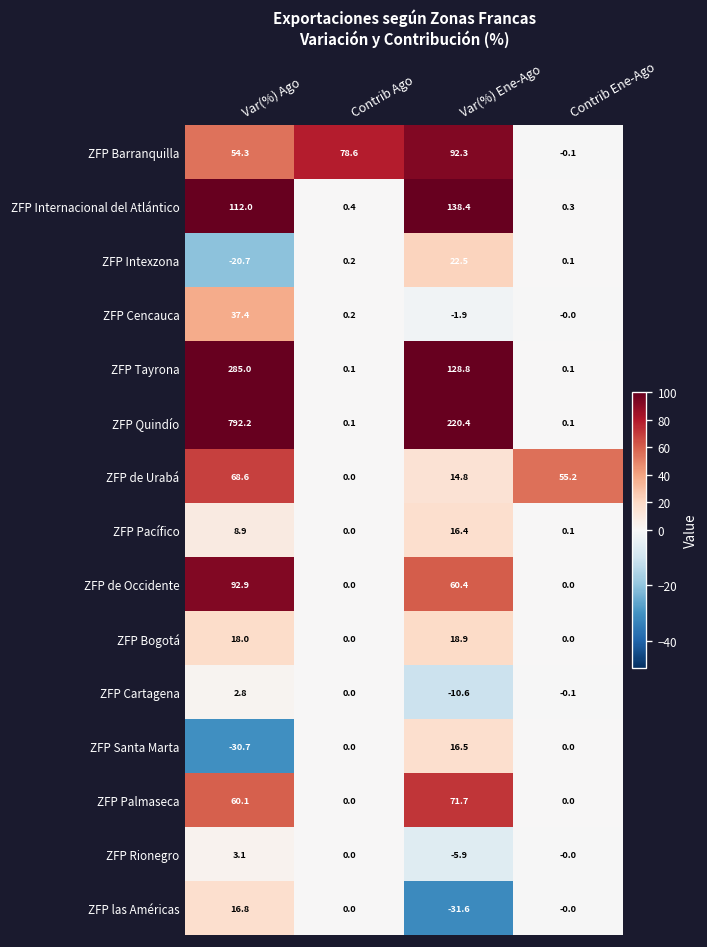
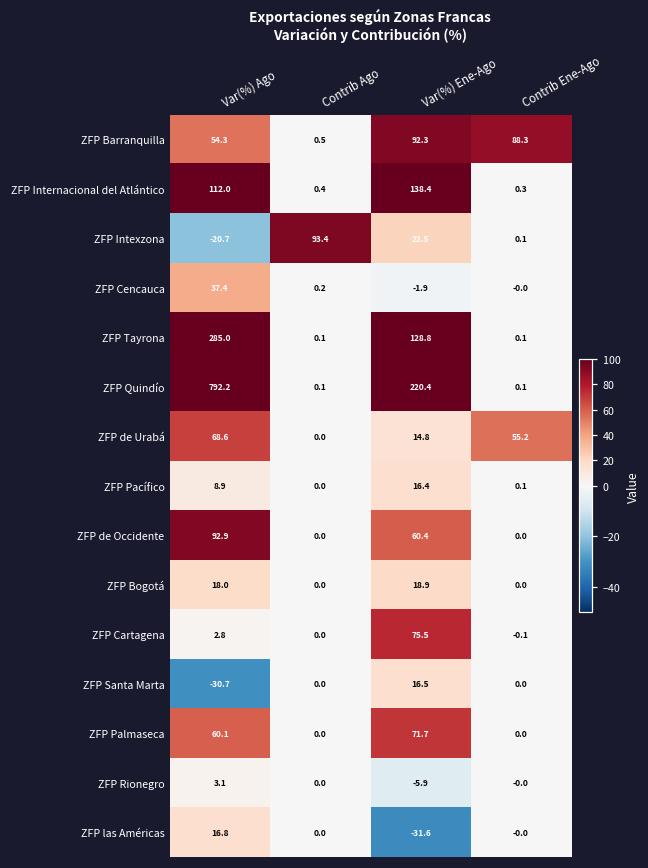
  {
    "ZFP Barranquilla": {
      "Var(%) Ago": 54.3,
-     "Contrib Ago": 78.6,
+     "Contrib Ago": 0.5,
      "Var(%) Ene-Ago": 92.3,
-     "Contrib Ene-Ago": -0.1
+     "Contrib Ene-Ago": 88.3
    },
    "ZFP Internacional del Atlántico": {
      "Var(%) Ago": 112.0,
      "Contrib Ago": 0.4,
      "Var(%) Ene-Ago": 138.4,
      "Contrib Ene-Ago": 0.3
    },
    "ZFP Intexzona": {
      "Var(%) Ago": -20.7,
-     "Contrib Ago": 0.2,
+     "Contrib Ago": 93.4,
      "Var(%) Ene-Ago": 22.5,
      "Contrib Ene-Ago": 0.1
    },
    "ZFP Cencauca": {
      "Var(%) Ago": 37.4,
      "Contrib Ago": 0.2,
      "Var(%) Ene-Ago": -1.9,
      "Contrib Ene-Ago": -0.0
    },
    "ZFP Tayrona": {
      "Var(%) Ago": 285.0,
      "Contrib Ago": 0.1,
      "Var(%) Ene-Ago": 128.8,
      "Contrib Ene-Ago": 0.1
    },
    "ZFP Quindío": {
      "Var(%) Ago": 792.2,
      "Contrib Ago": 0.1,
      "Var(%) Ene-Ago": 220.4,
      "Contrib Ene-Ago": 0.1
    },
    "ZFP de Urabá": {
      "Var(%) Ago": 68.6,
      "Contrib Ago": 0.0,
      "Var(%) Ene-Ago": 14.8,
      "Contrib Ene-Ago": 55.2
    },
    "ZFP Pacífico": {
      "Var(%) Ago": 8.9,
      "Contrib Ago": 0.0,
      "Var(%) Ene-Ago": 16.4,
      "Contrib Ene-Ago": 0.1
    },
    "ZFP de Occidente": {
      "Var(%) Ago": 92.9,
      "Contrib Ago": 0.0,
      "Var(%) Ene-Ago": 60.4,
      "Contrib Ene-Ago": 0.0
    },
    "ZFP Bogotá": {
      "Var(%) Ago": 18.0,
      "Contrib Ago": 0.0,
      "Var(%) Ene-Ago": 18.9,
      "Contrib Ene-Ago": 0.0
    },
    "ZFP Cartagena": {
      "Var(%) Ago": 2.8,
      "Contrib Ago": 0.0,
-     "Var(%) Ene-Ago": -10.6,
+     "Var(%) Ene-Ago": 75.5,
      "Contrib Ene-Ago": -0.1
    },
    "ZFP Santa Marta": {
      "Var(%) Ago": -30.7,
      "Contrib Ago": 0.0,
      "Var(%) Ene-Ago": 16.5,
      "Contrib Ene-Ago": 0.0
    },
    "ZFP Palmaseca": {
      "Var(%) Ago": 60.1,
      "Contrib Ago": 0.0,
      "Var(%) Ene-Ago": 71.7,
      "Contrib Ene-Ago": 0.0
    },
    "ZFP Rionegro": {
      "Var(%) Ago": 3.1,
      "Contrib Ago": 0.0,
      "Var(%) Ene-Ago": -5.9,
      "Contrib Ene-Ago": -0.0
    },
    "ZFP las Américas": {
      "Var(%) Ago": 16.8,
      "Contrib Ago": 0.0,
      "Var(%) Ene-Ago": -31.6,
      "Contrib Ene-Ago": -0.0
    }
  }
